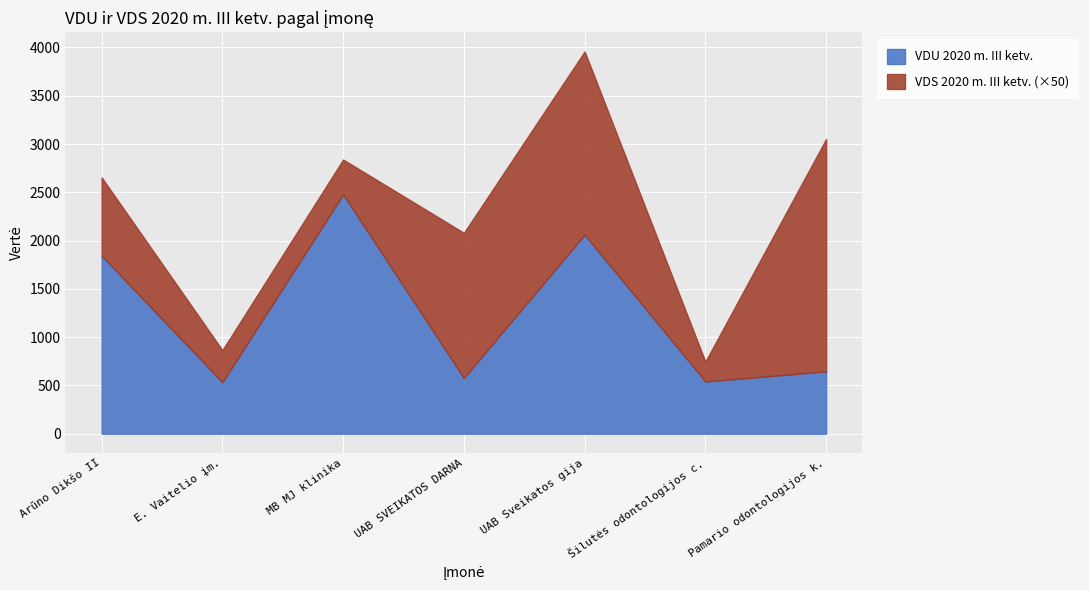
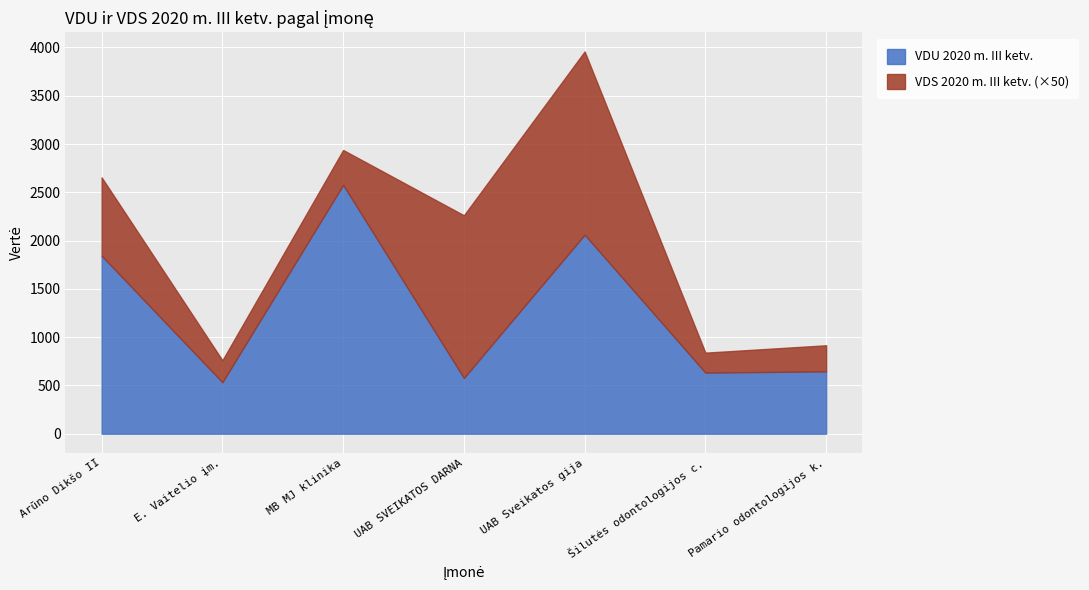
  {
    "VDU 2020 m. III ketv.": {
      "Arūno Dikšo II": 1800,
      "E. Vaitelio įm.": 500,
-     "MB MJ klinika": 2500,
+     "MB MJ klinika": 2600,
      "UAB SVEIKATOS DARNA": 600,
      "UAB Sveikatos gija": 2100,
-     "Šilutės odontologijos c.": 500,
+     "Šilutės odontologijos c.": 600,
      "Pamario odontologijos k.": 600
    },
    "VDS 2020 m. III ketv. (×50)": {
      "Arūno Dikšo II": 800,
-     "E. Vaitelio įm.": 300,
+     "E. Vaitelio įm.": 200,
      "MB MJ klinika": 400,
-     "UAB SVEIKATOS DARNA": 1500,
+     "UAB SVEIKATOS DARNA": 1700,
      "UAB Sveikatos gija": 1900,
      "Šilutės odontologijos c.": 200,
-     "Pamario odontologijos k.": 2400
+     "Pamario odontologijos k.": 300
    }
  }
